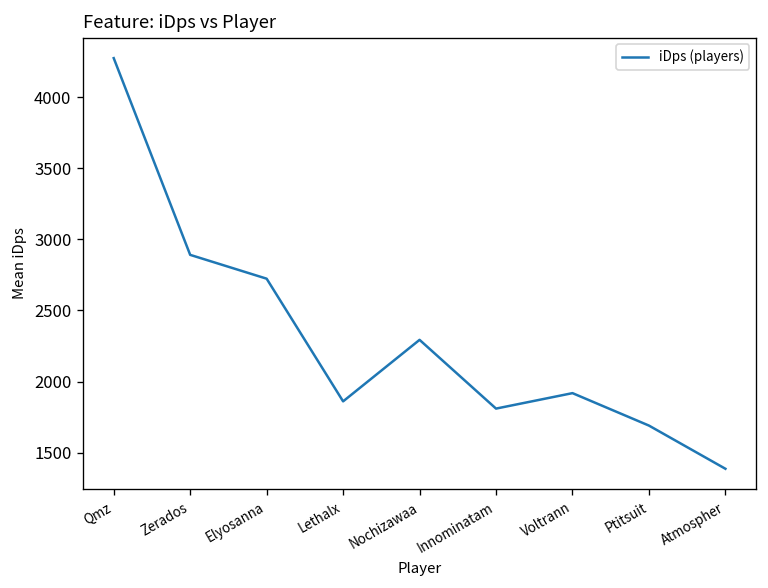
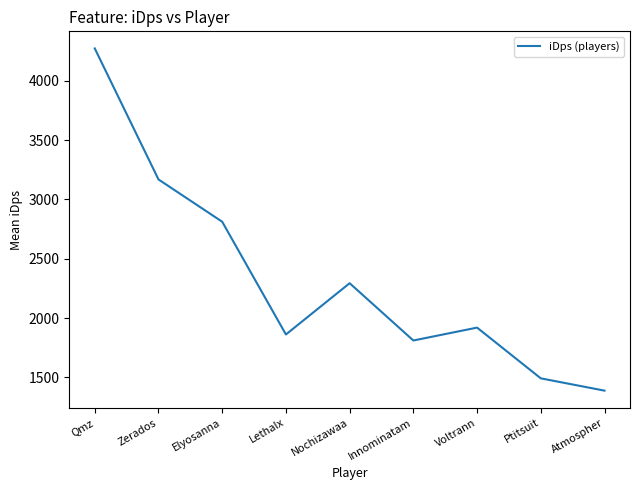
  {
    "Qmz": 4270,
-   "Zerados": 2890,
-   "Elyosanna": 2720,
+   "Zerados": 3170,
+   "Elyosanna": 2810,
    "Lethalx": 1860,
    "Nochizawaa": 2290,
    "Innominatam": 1810,
    "Voltrann": 1920,
-   "Ptitsuit": 1690,
+   "Ptitsuit": 1490,
    "Atmospher": 1390
  }
